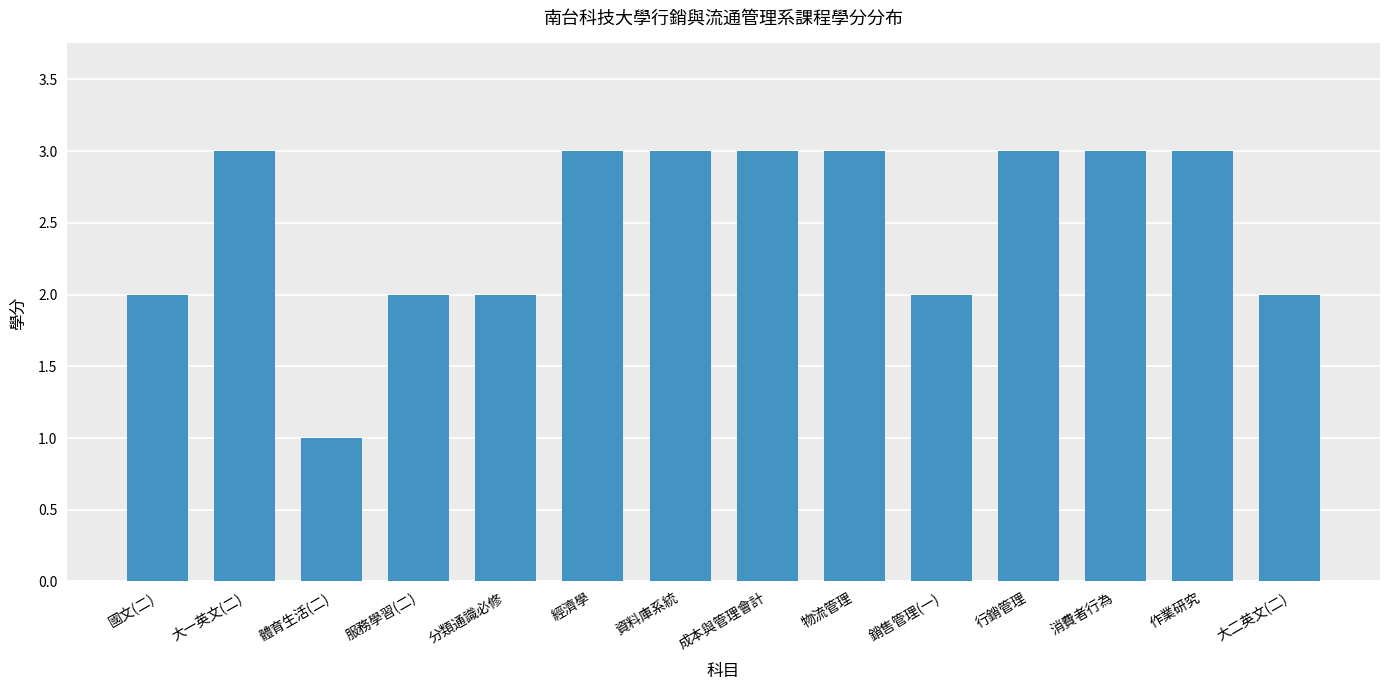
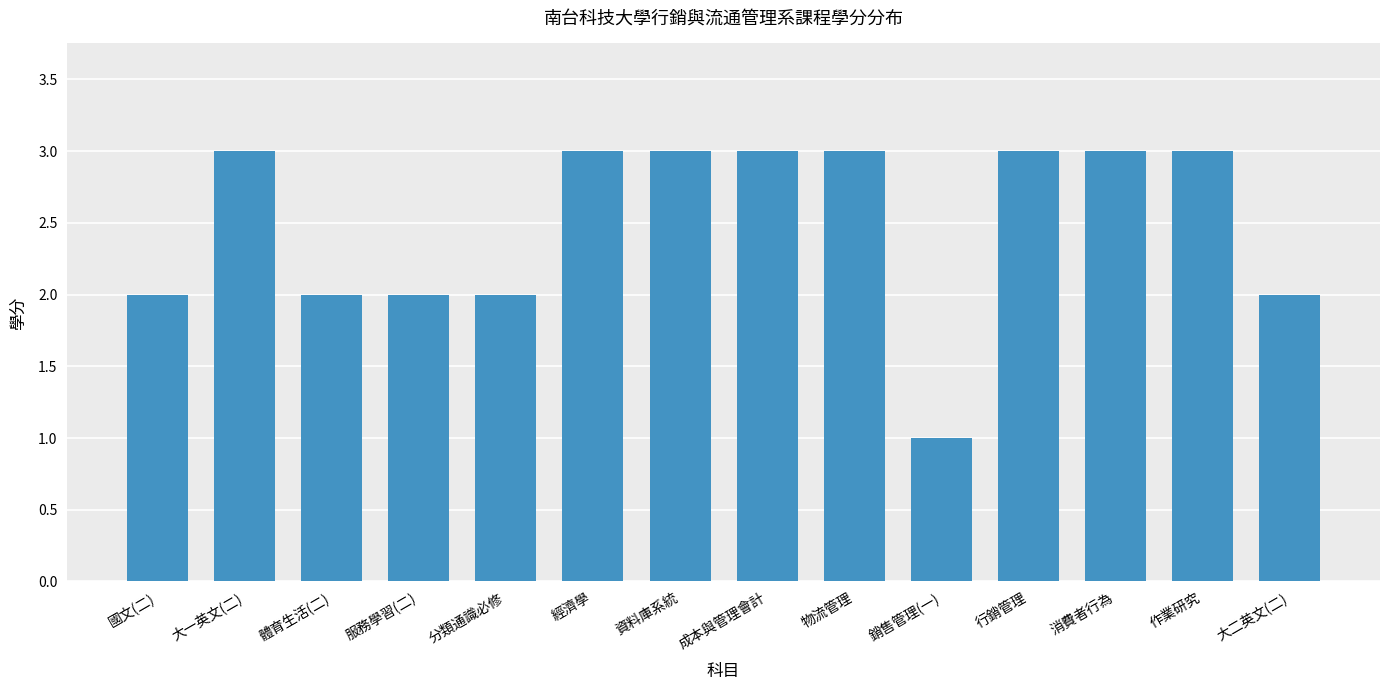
  {
    "國文(二)": 2,
    "大一英文(二)": 3,
-   "體育生活(二)": 1,
+   "體育生活(二)": 2,
    "服務學習(二)": 2,
    "分類通識必修": 2,
    "經濟學": 3,
    "資料庫系統": 3,
    "成本與管理會計": 3,
    "物流管理": 3,
-   "銷售管理(一)": 2,
+   "銷售管理(一)": 1,
    "行銷管理": 3,
    "消費者行為": 3,
    "作業研究": 3,
    "大二英文(二)": 2
  }
